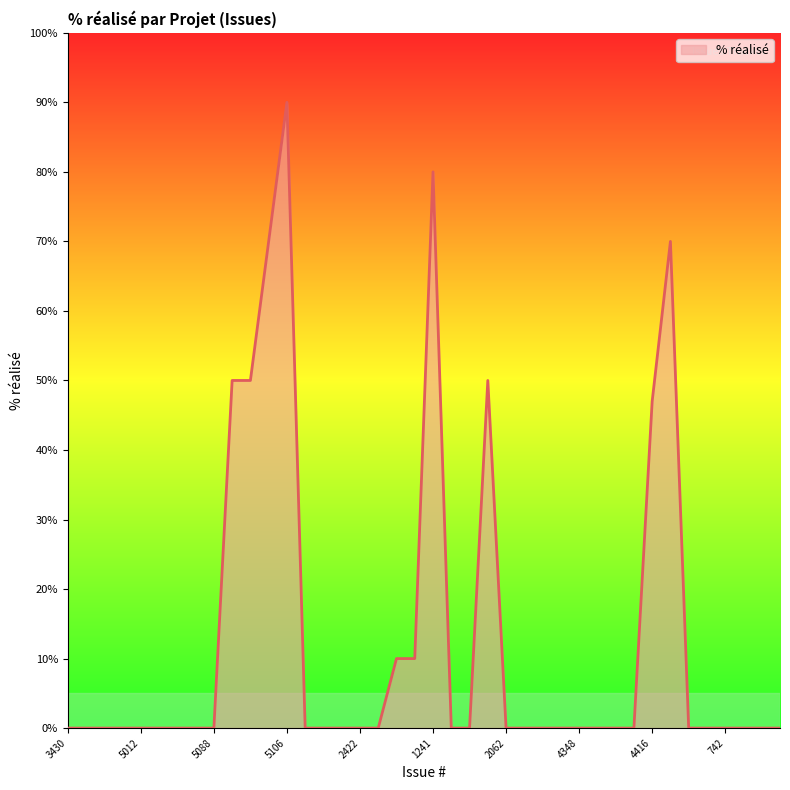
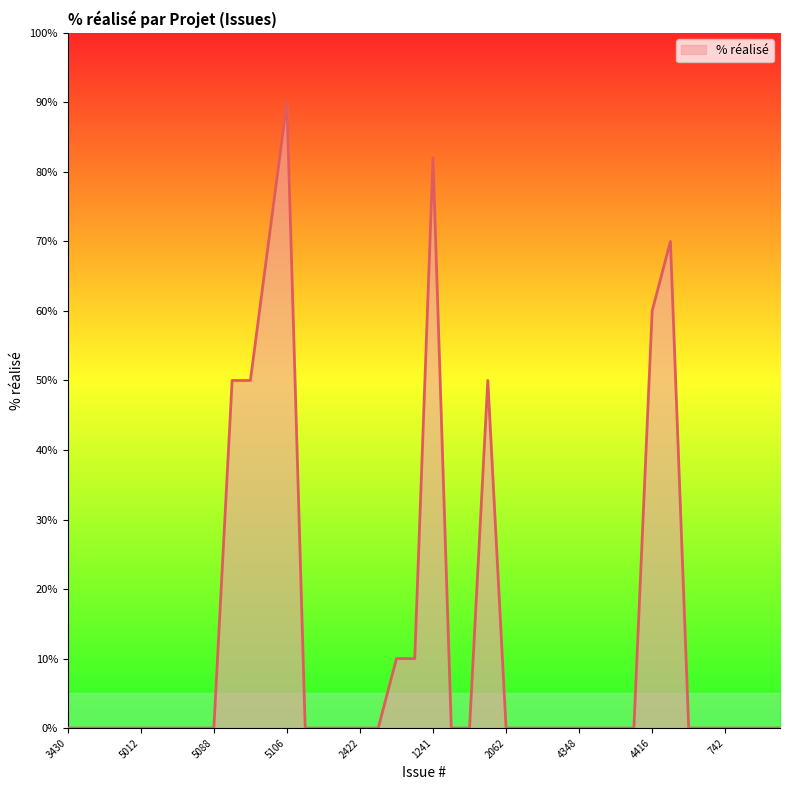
  {
    "5106": "90%",
-   "1241": "80%",
-   "4416": "47%"
+   "1241": "82%",
+   "4416": "60%"
  }
